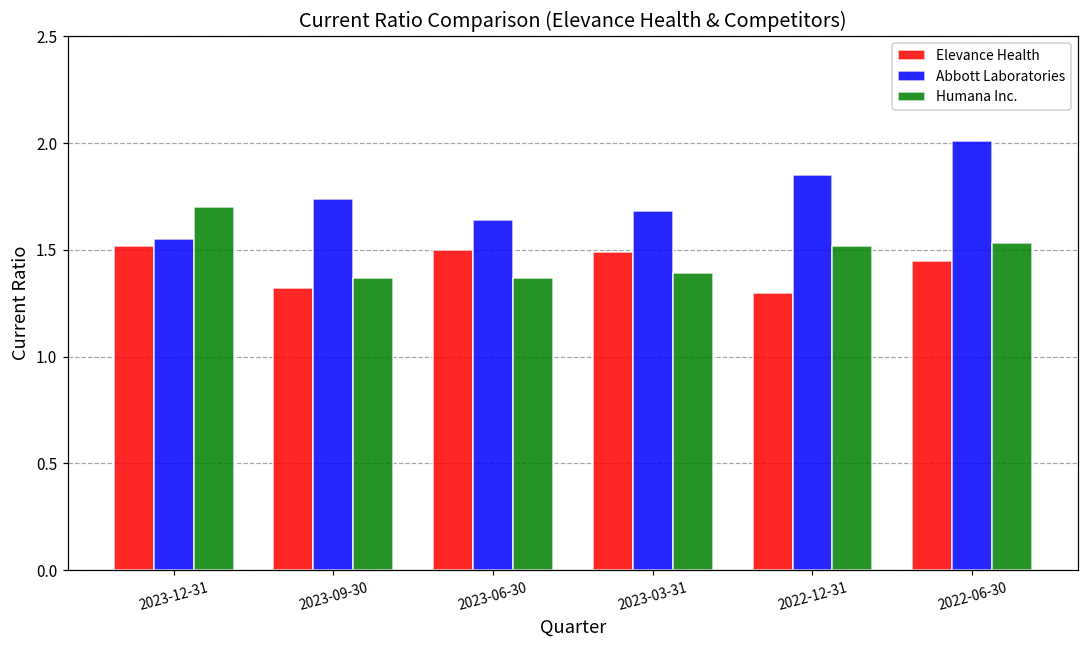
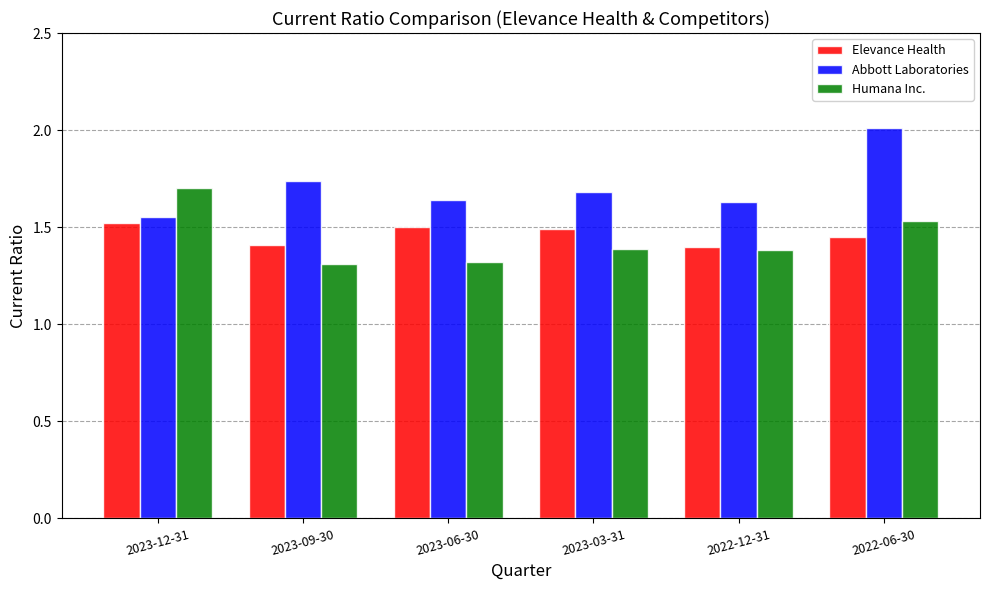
  {
    "Elevance Health": {
      "2023-12-31": 1.52,
-     "2023-09-30": 1.32,
+     "2023-09-30": 1.41,
      "2023-06-30": 1.50,
      "2023-03-31": 1.49,
-     "2022-12-31": 1.3,
+     "2022-12-31": 1.4,
      "2022-06-30": 1.45
    },
    "Abbott Laboratories": {
      "2023-12-31": 1.55,
      "2023-09-30": 1.74,
      "2023-06-30": 1.64,
      "2023-03-31": 1.68,
-     "2022-12-31": 1.85,
+     "2022-12-31": 1.63,
      "2022-06-30": 2.01
    },
    "Humana Inc.": {
      "2023-12-31": 1.70,
-     "2023-09-30": 1.37,
-     "2023-06-30": 1.37,
+     "2023-09-30": 1.31,
+     "2023-06-30": 1.32,
      "2023-03-31": 1.39,
-     "2022-12-31": 1.52,
+     "2022-12-31": 1.38,
      "2022-06-30": 1.53
    }
  }
